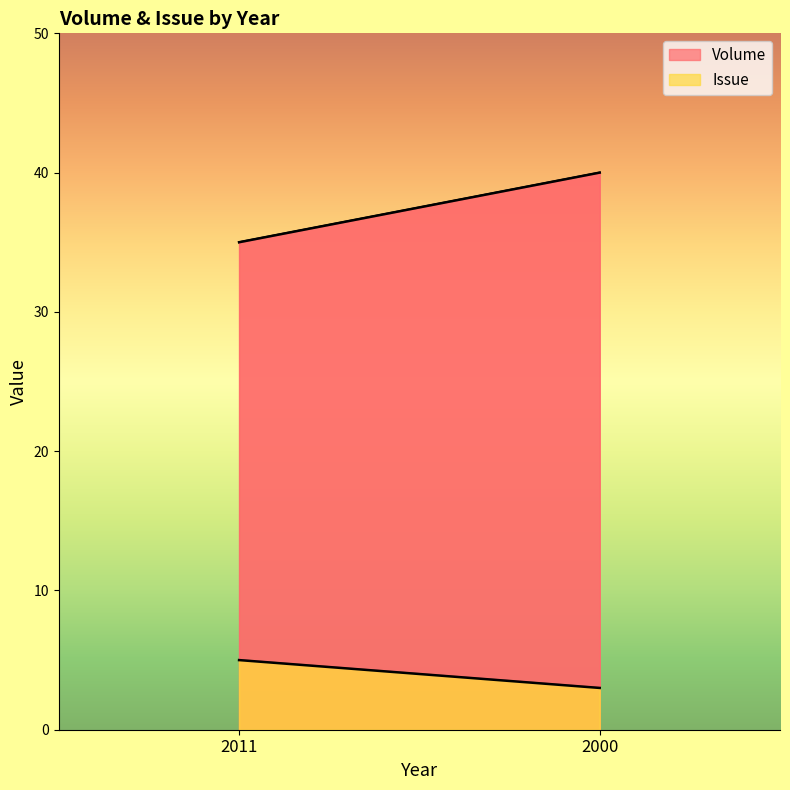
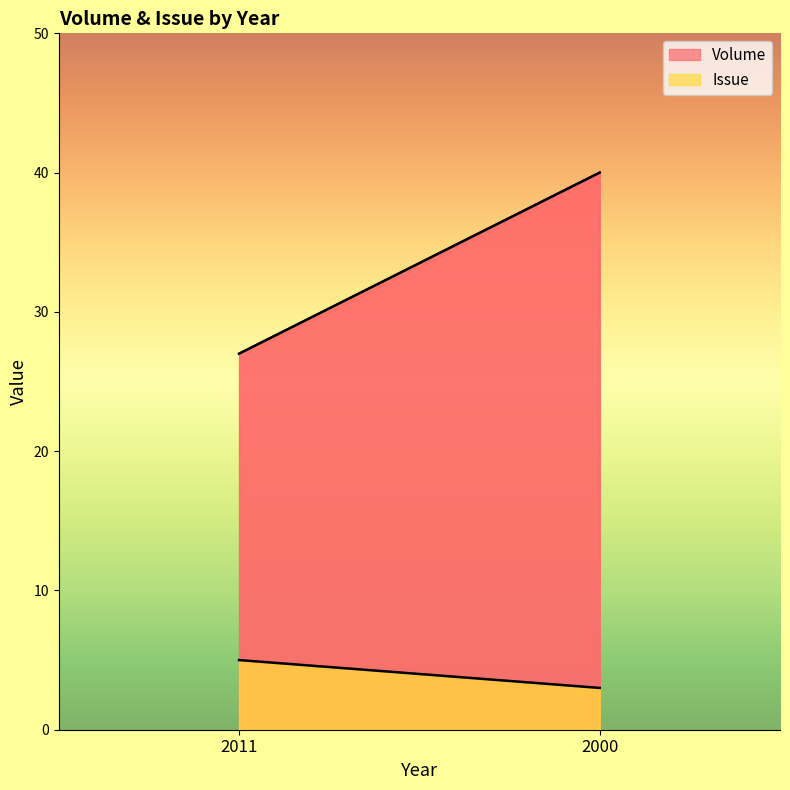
  {
    "Volume": {
-     "2011": 35,
+     "2011": 27,
      "2000": 40
    },
    "Issue": {
      "2011": 5,
      "2000": 3
    }
  }
